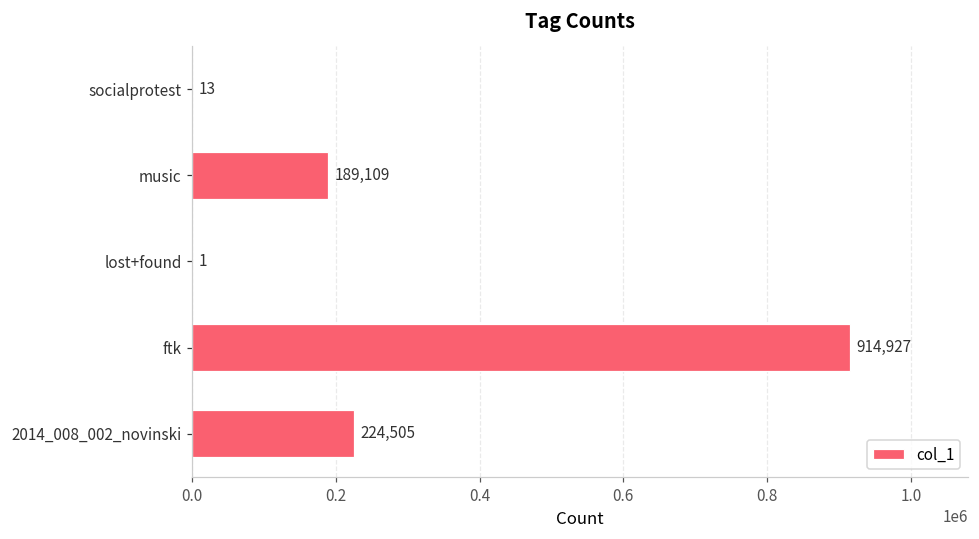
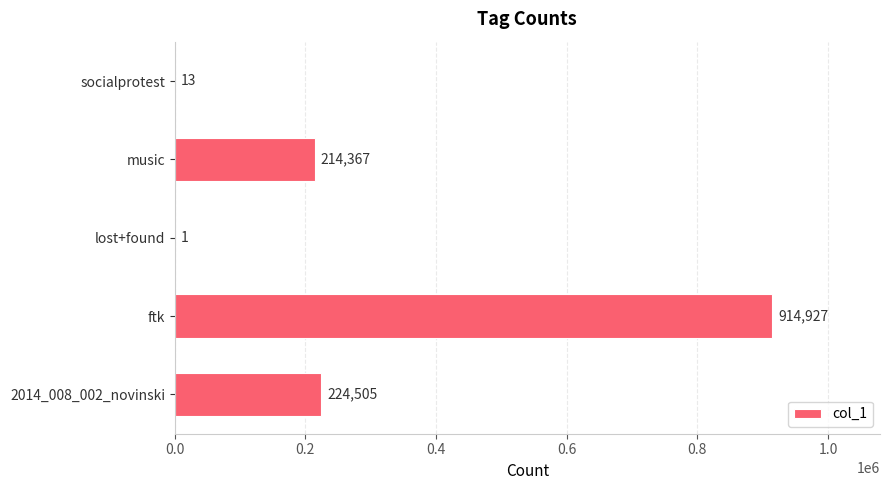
  {
    "socialprotest": "13",
-   "music": "189,109",
+   "music": "214,367",
    "lost+found": "1",
    "ftk": "914,927",
    "2014_008_002_novinski": "224,505"
  }
